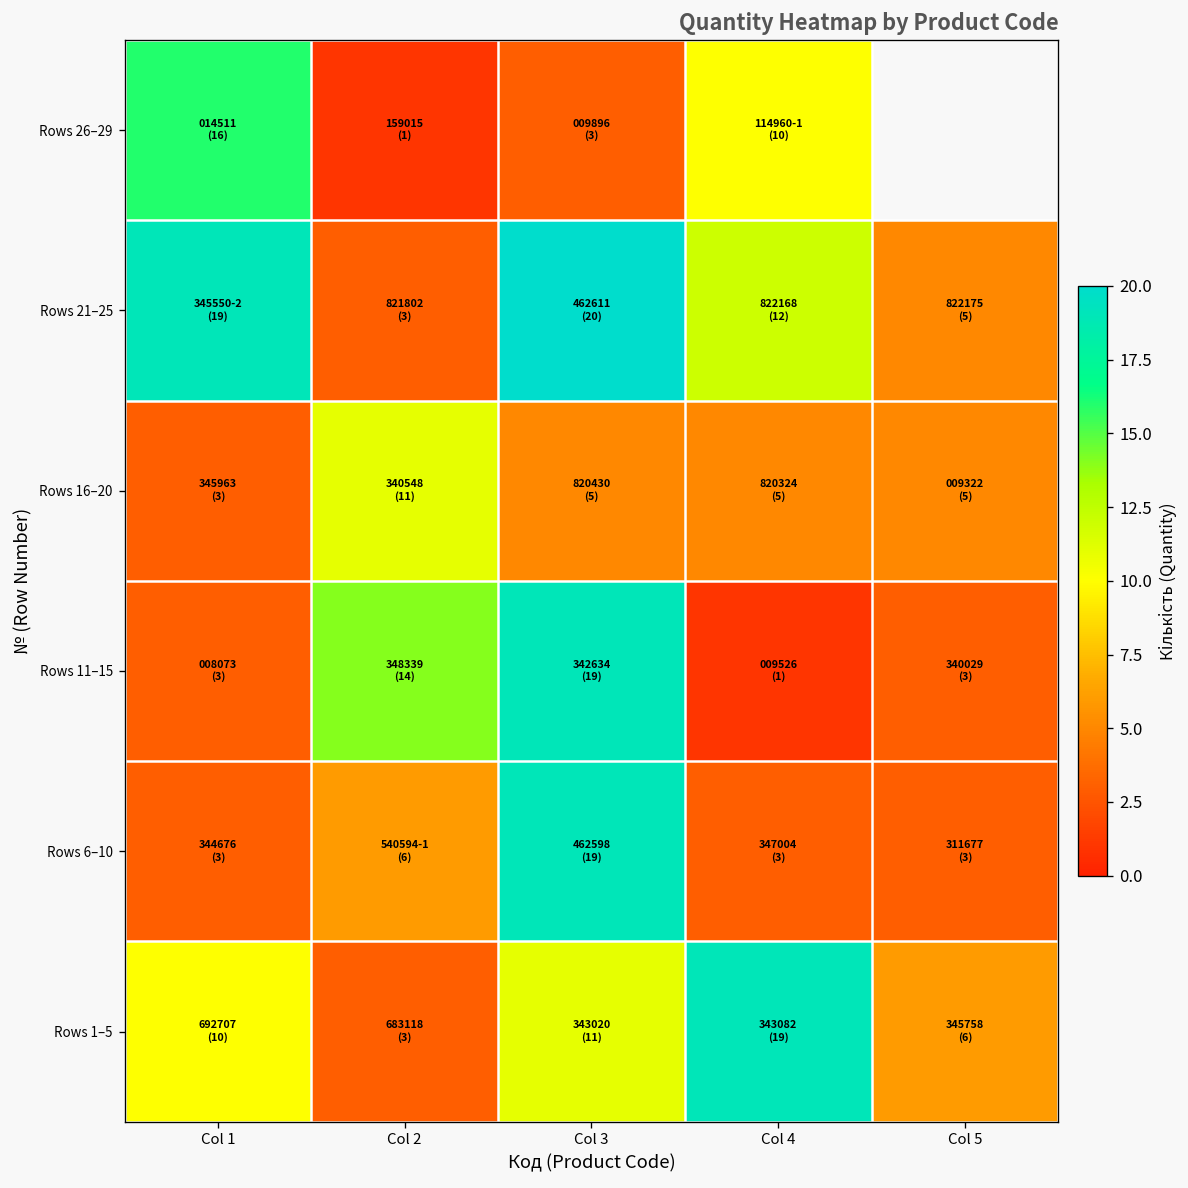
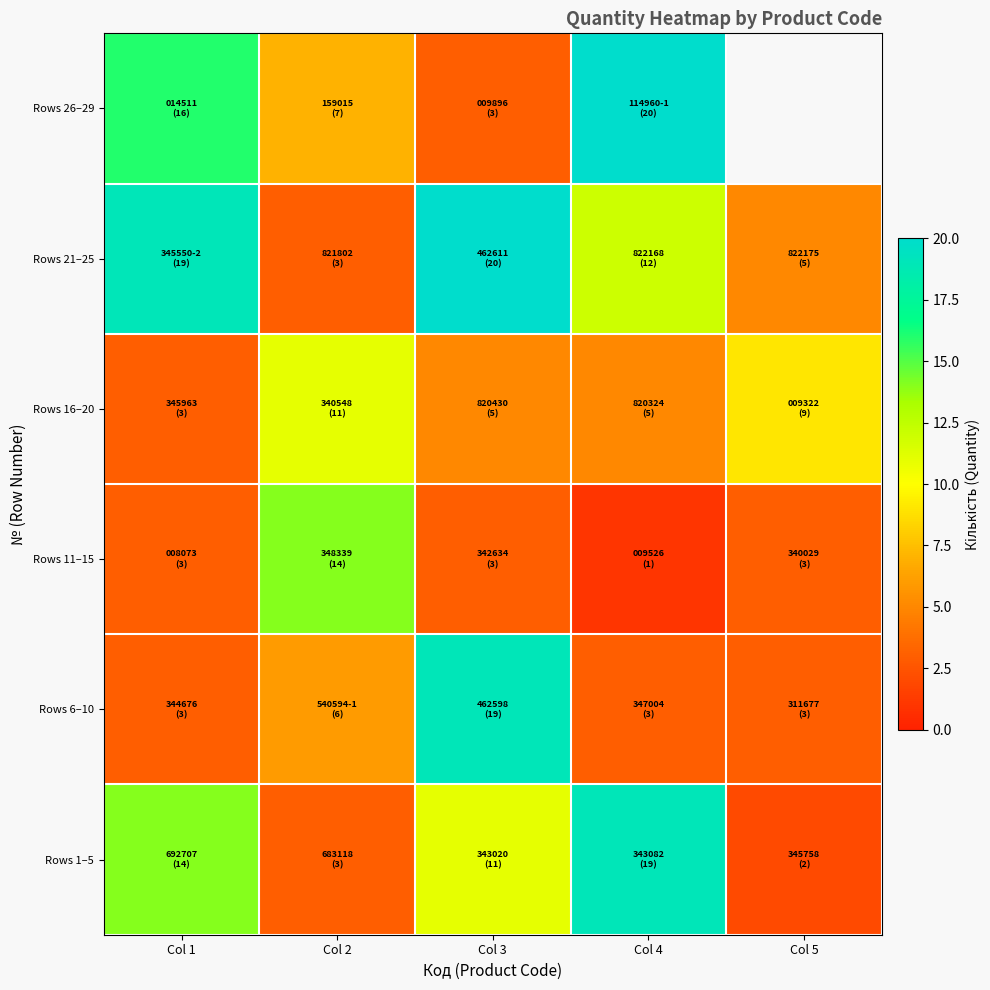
  {
    "Rows 26–29": {
-     "Col 2": "(1)",
-     "Col 4": "(10)"
+     "Col 2": "(7)",
+     "Col 4": "(20)"
    },
    "Rows 16–20": {
-     "Col 5": "(5)"
+     "Col 5": "(9)"
    },
    "Rows 11–15": {
-     "Col 3": "(19)"
+     "Col 3": "(3)"
    },
    "Rows 1–5": {
-     "Col 1": "(10)",
-     "Col 5": "(6)"
+     "Col 1": "(14)",
+     "Col 5": "(2)"
    }
  }
